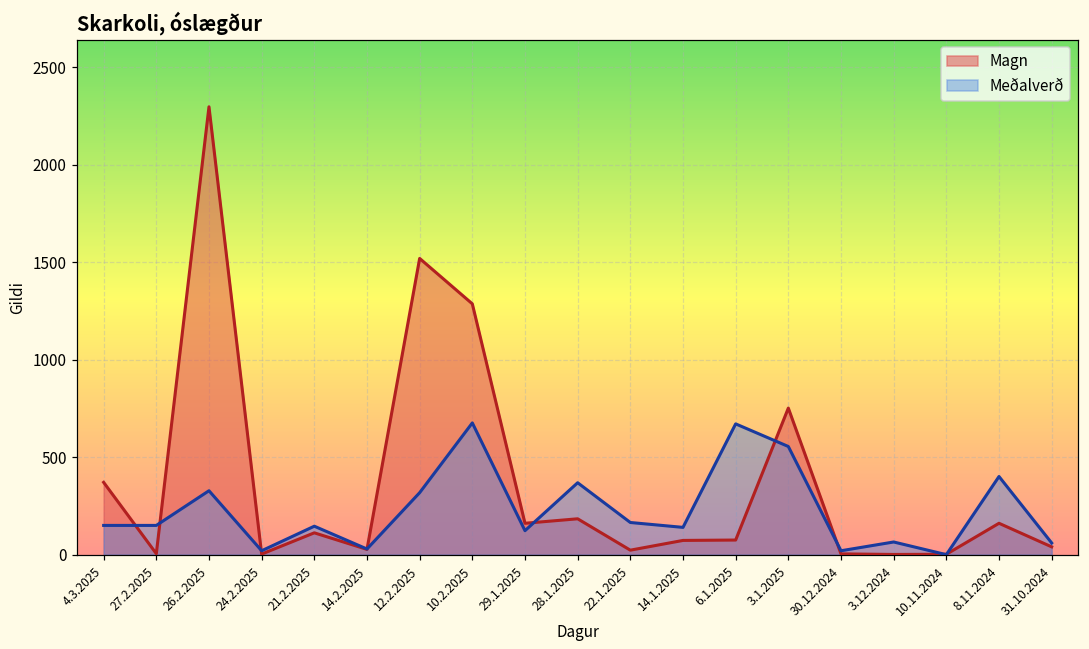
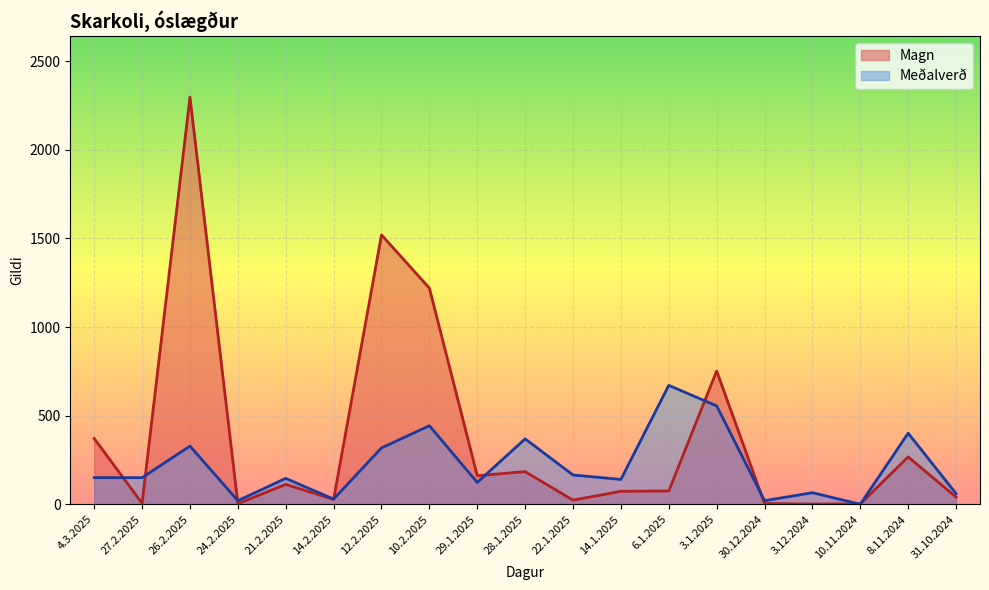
  {
    "Magn": {
      "4.3.2025": 370,
      "27.2.2025": 10,
      "26.2.2025": 2300,
      "24.2.2025": 0,
      "21.2.2025": 110,
      "12.2.2025": 1520,
-     "10.2.2025": 1290,
+     "10.2.2025": 1220,
      "29.1.2025": 160,
      "28.1.2025": 180,
      "22.1.2025": 20,
      "14.1.2025": 70,
      "6.1.2025": 80,
      "3.1.2025": 750,
      "30.12.2024": 0,
      "3.12.2024": 0,
-     "8.11.2024": 160,
+     "8.11.2024": 270,
      "31.10.2024": 40
    },
    "Meðalverð": {
      "4.3.2025": 150,
      "27.2.2025": 150,
      "26.2.2025": 330,
      "24.2.2025": 20,
      "21.2.2025": 150,
      "12.2.2025": 320,
-     "10.2.2025": 680,
+     "10.2.2025": 440,
      "29.1.2025": 120,
      "28.1.2025": 370,
      "22.1.2025": 170,
      "14.1.2025": 140,
      "6.1.2025": 670,
      "3.1.2025": 560,
      "30.12.2024": 20,
      "3.12.2024": 70,
      "8.11.2024": 400,
      "31.10.2024": 60
    }
  }
